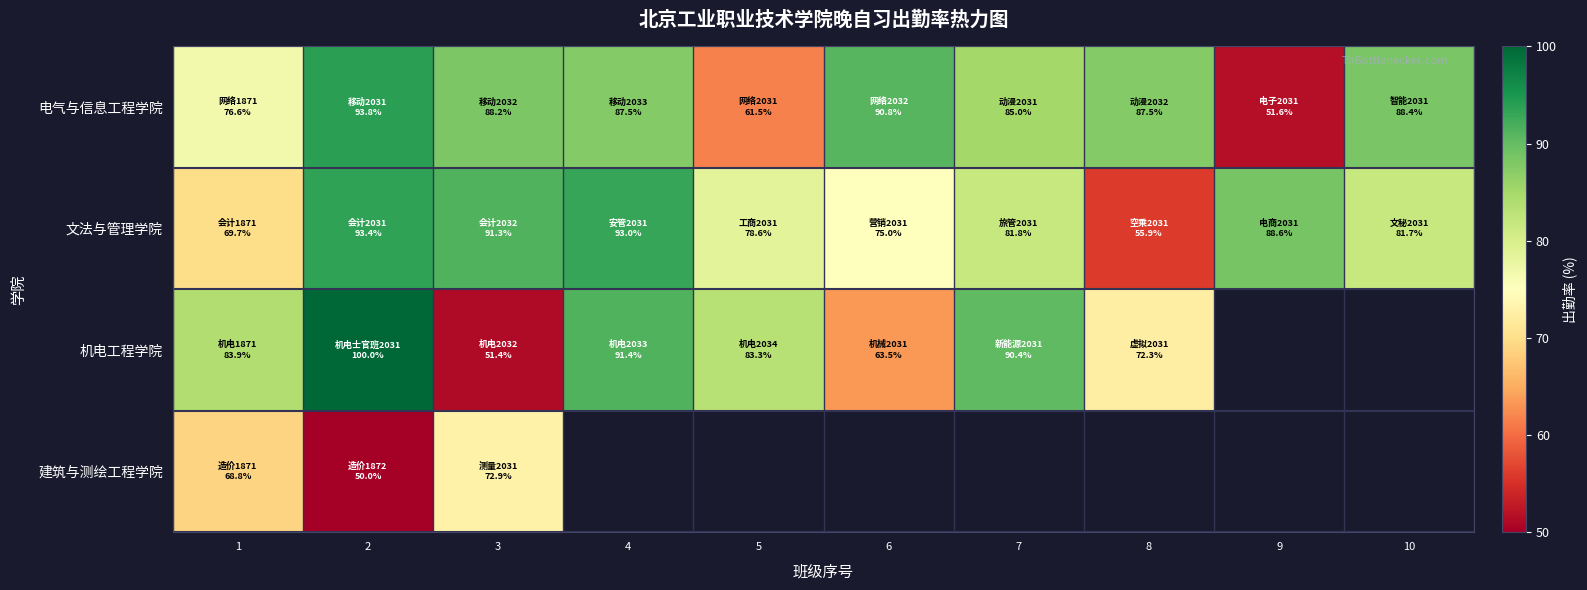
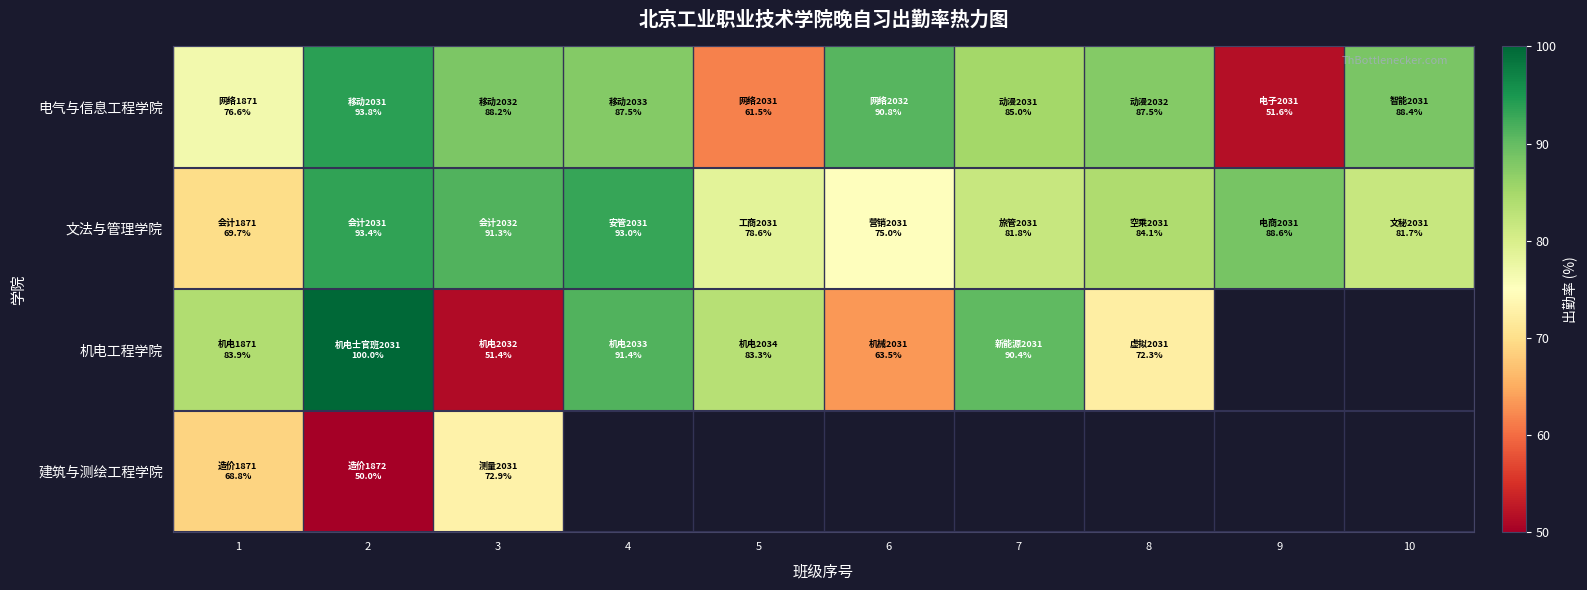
  {
    "电气与信息工程学院": {
      "1": "76.6%",
      "2": "93.8%",
      "3": "88.2%",
      "4": "87.5%",
      "5": "61.5%",
      "6": "90.8%",
      "7": "85.0%",
      "8": "87.5%",
      "9": "51.6%"
    },
    "文法与管理学院": {
      "1": "69.7%",
      "2": "93.4%",
      "3": "91.3%",
      "4": "93.0%",
      "5": "78.6%",
      "6": "75.0%",
      "7": "81.8%",
-     "8": "55.9%",
+     "8": "84.1%",
      "9": "88.6%",
      "10": "81.7%"
    },
    "机电工程学院": {
      "1": "83.9%",
      "2": "100.0%",
      "3": "51.4%",
      "4": "91.4%",
      "5": "83.3%",
      "6": "63.5%",
      "7": "90.4%",
      "8": "72.3%"
    },
    "建筑与测绘工程学院": {
      "1": "68.8%",
      "2": "50.0%",
      "3": "72.9%"
    }
  }
